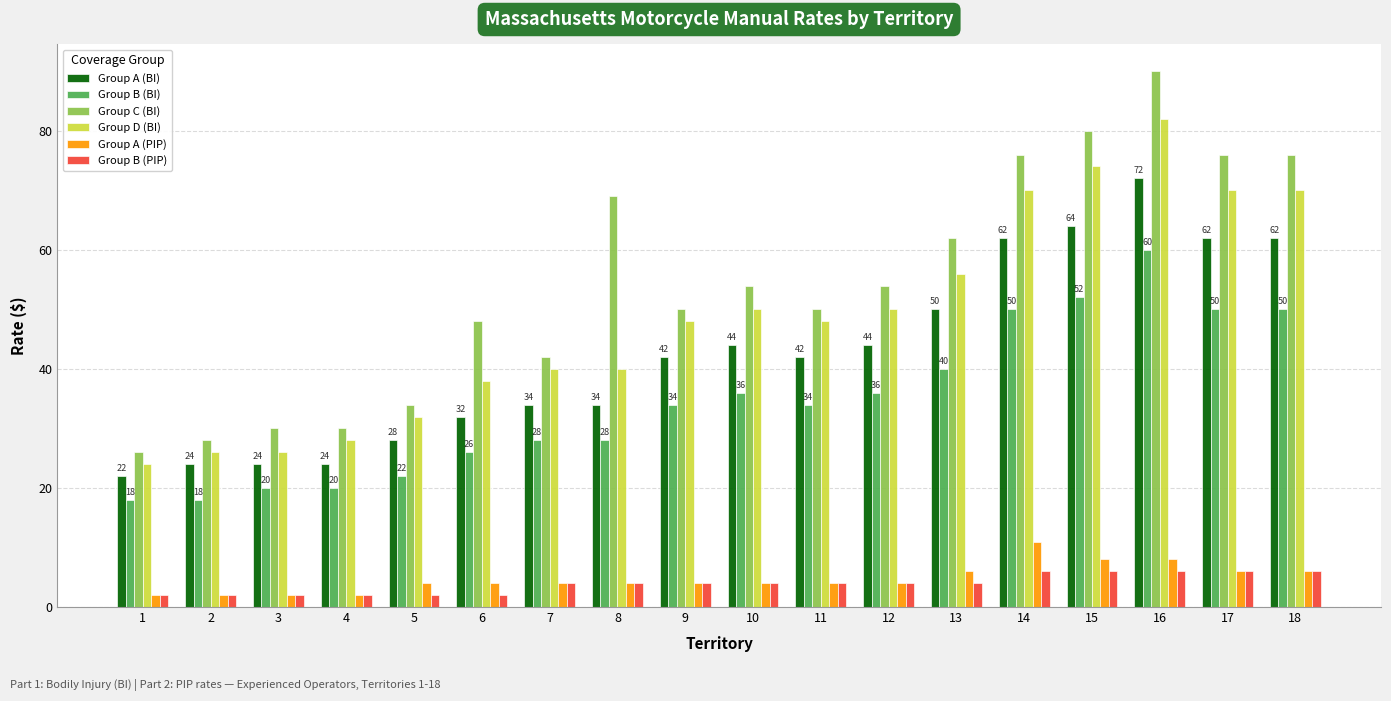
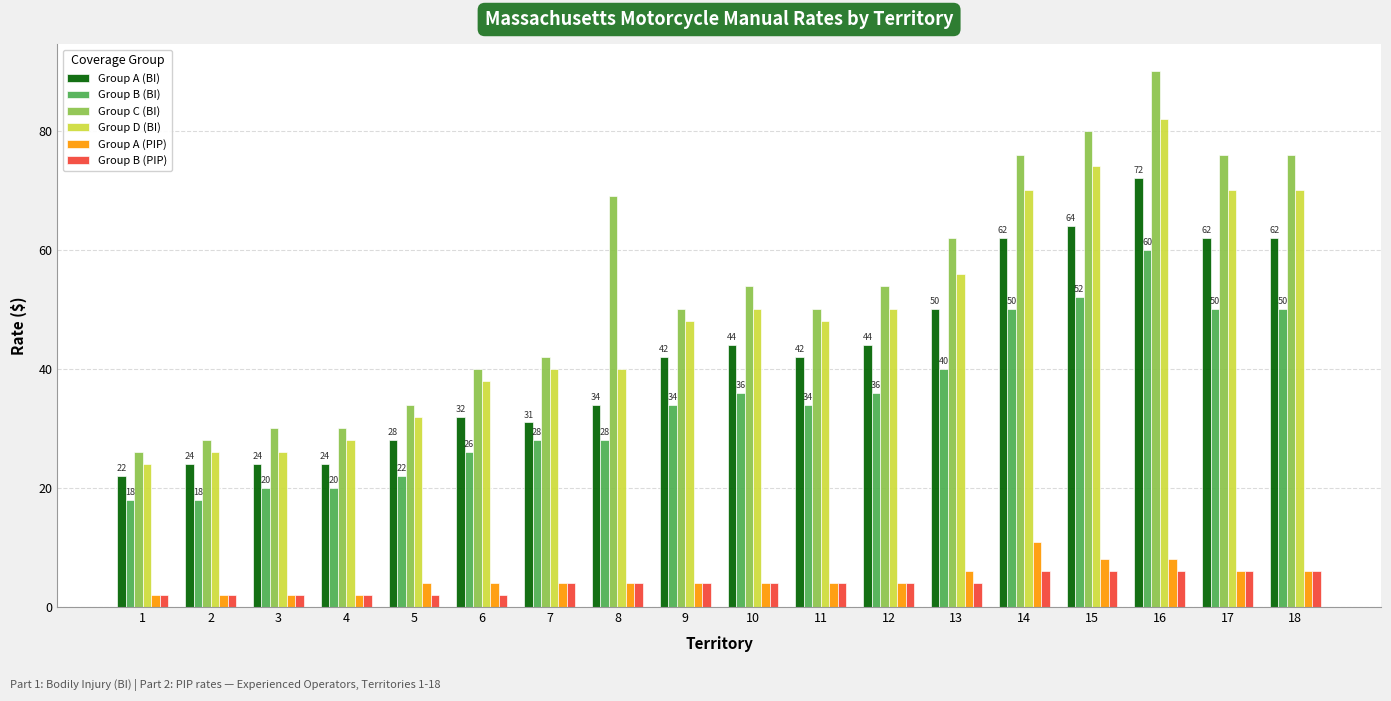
  {
    "Group A (BI)": {
      "1": 22,
      "2": 24,
      "3": 24,
      "4": 24,
      "5": 28,
      "6": 32,
-     "7": 34,
+     "7": 31,
      "8": 34,
      "9": 42,
      "10": 44,
      "11": 42,
      "12": 44,
      "13": 50,
      "14": 62,
      "15": 64,
      "16": 72,
      "17": 62,
      "18": 62
    },
    "Group B (BI)": {
      "1": 18,
      "2": 18,
      "3": 20,
      "4": 20,
      "5": 22,
      "6": 26,
      "7": 28,
      "8": 28,
      "9": 34,
      "10": 36,
      "11": 34,
      "12": 36,
      "13": 40,
      "14": 50,
      "15": 52,
      "16": 60,
      "17": 50,
      "18": 50
    },
    "Group C (BI)": {
      "1": 26,
      "2": 28,
      "3": 30,
      "4": 30,
      "5": 34,
-     "6": 48,
+     "6": 40,
      "7": 42,
      "8": 69,
      "9": 50,
      "10": 54,
      "11": 50,
      "12": 54,
      "13": 62,
      "14": 76,
      "15": 80,
      "16": 90,
      "17": 76,
      "18": 76
    },
    "Group D (BI)": {
      "1": 24,
      "2": 26,
      "3": 26,
      "4": 28,
      "5": 32,
      "6": 38,
      "7": 40,
      "8": 40,
      "9": 48,
      "10": 50,
      "11": 48,
      "12": 50,
      "13": 56,
      "14": 70,
      "15": 74,
      "16": 82,
      "17": 70,
      "18": 70
    },
    "Group A (PIP)": {
      "1": 2,
      "2": 2,
      "3": 2,
      "4": 2,
      "5": 4,
      "6": 4,
      "7": 4,
      "8": 4,
      "9": 4,
      "10": 4,
      "11": 4,
      "12": 4,
      "13": 6,
      "14": 11,
      "15": 8,
      "16": 8,
      "17": 6,
      "18": 6
    },
    "Group B (PIP)": {
      "1": 2,
      "2": 2,
      "3": 2,
      "4": 2,
      "5": 2,
      "6": 2,
      "7": 4,
      "8": 4,
      "9": 4,
      "10": 4,
      "11": 4,
      "12": 4,
      "13": 4,
      "14": 6,
      "15": 6,
      "16": 6,
      "17": 6,
      "18": 6
    }
  }
